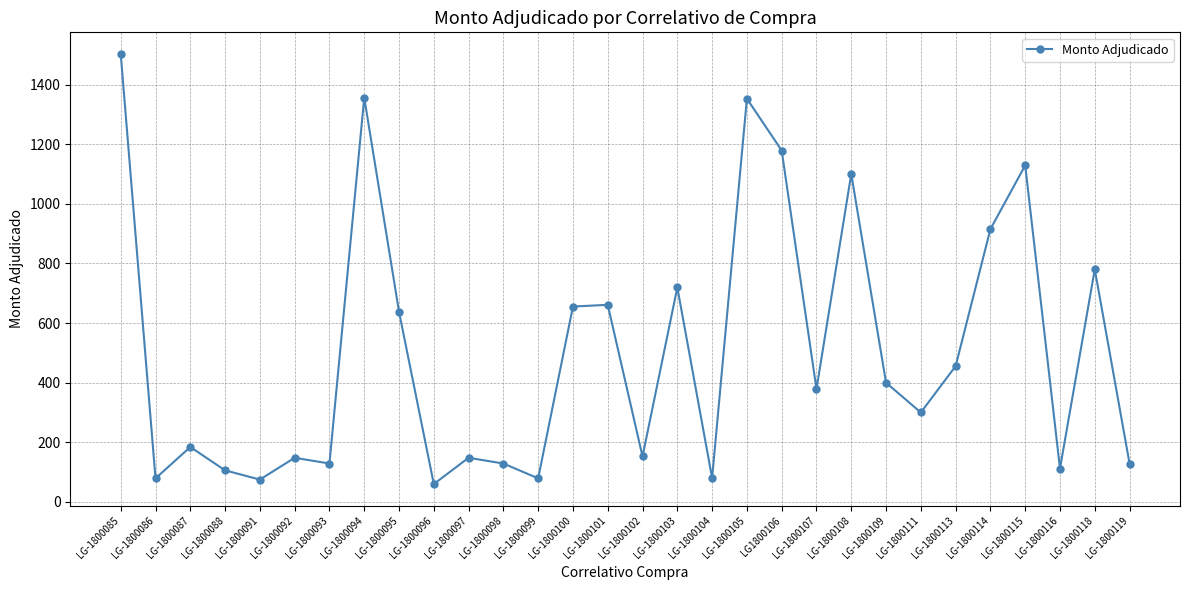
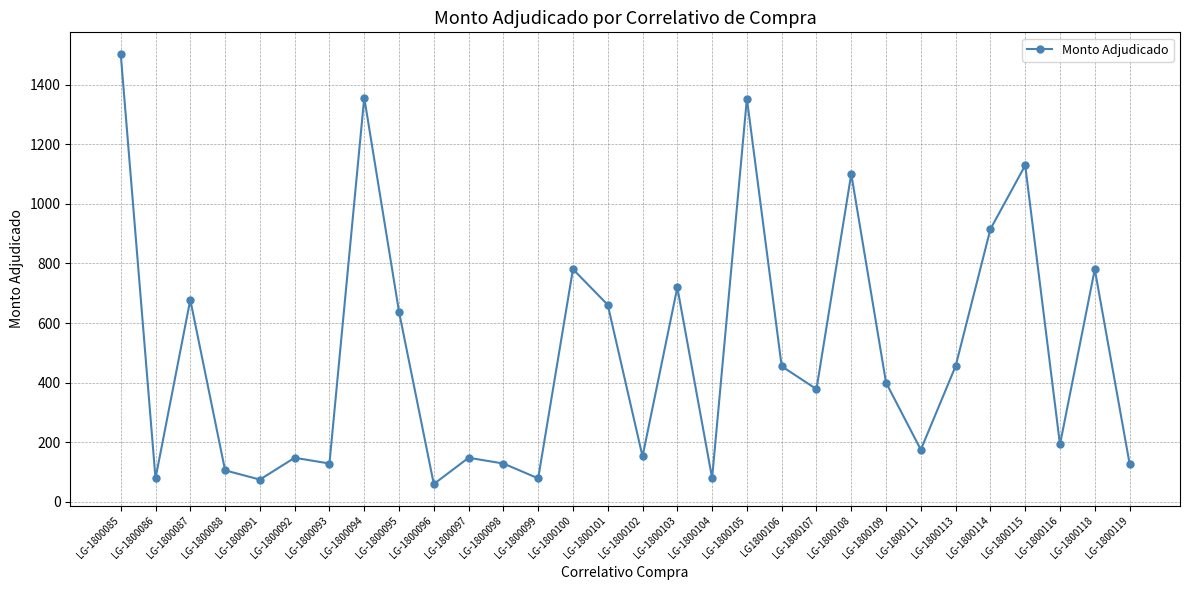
  {
    "LG-1800085": 1500,
    "LG-1800086": 80,
-   "LG-1800087": 180,
+   "LG-1800087": 680,
    "LG-1800088": 110,
    "LG-1800091": 70,
    "LG-1800092": 150,
    "LG-1800093": 130,
    "LG-1800094": 1360,
    "LG-1800095": 640,
    "LG-1800096": 60,
    "LG-1800097": 150,
    "LG-1800098": 130,
    "LG-1800099": 80,
-   "LG-1800100": 660,
+   "LG-1800100": 780,
    "LG-1800101": 660,
    "LG-1800102": 150,
    "LG-1800103": 720,
    "LG-1800104": 80,
    "LG-1800105": 1350,
-   "LG1800106": 1180,
+   "LG1800106": 460,
    "LG-1800107": 380,
    "LG-1800108": 1100,
    "LG-1800109": 400,
-   "LG-1800111": 300,
+   "LG-1800111": 180,
    "LG-1800113": 460,
    "LG-1800114": 910,
    "LG-1800115": 1130,
-   "LG-1800116": 110,
+   "LG-1800116": 190,
    "LG-1800118": 780,
    "LG-1800119": 130
  }
